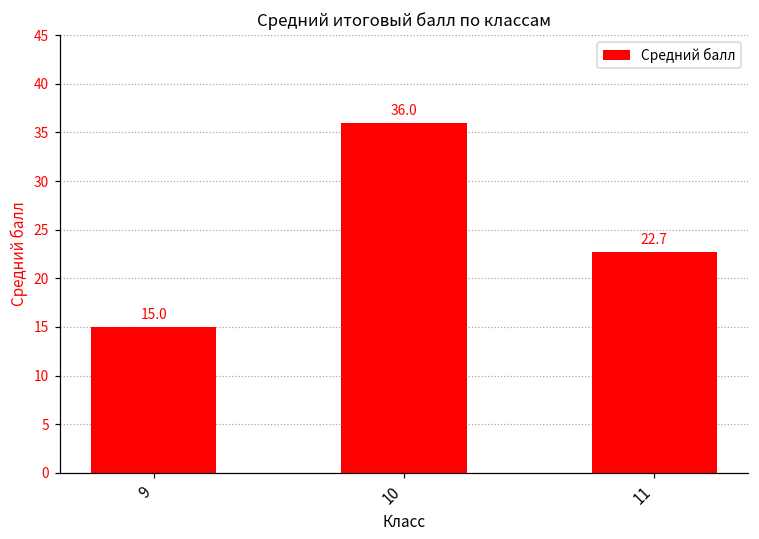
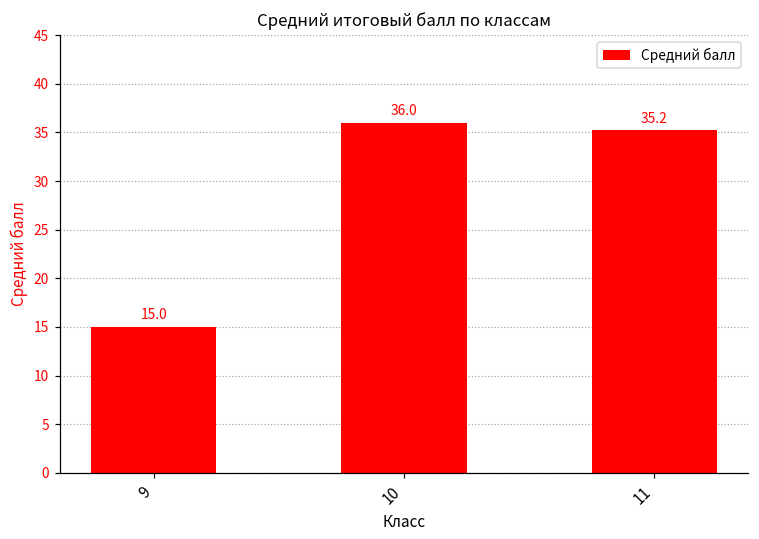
  {
    "9": 15.0,
    "10": 36.0,
-   "11": 22.7
+   "11": 35.2
  }
